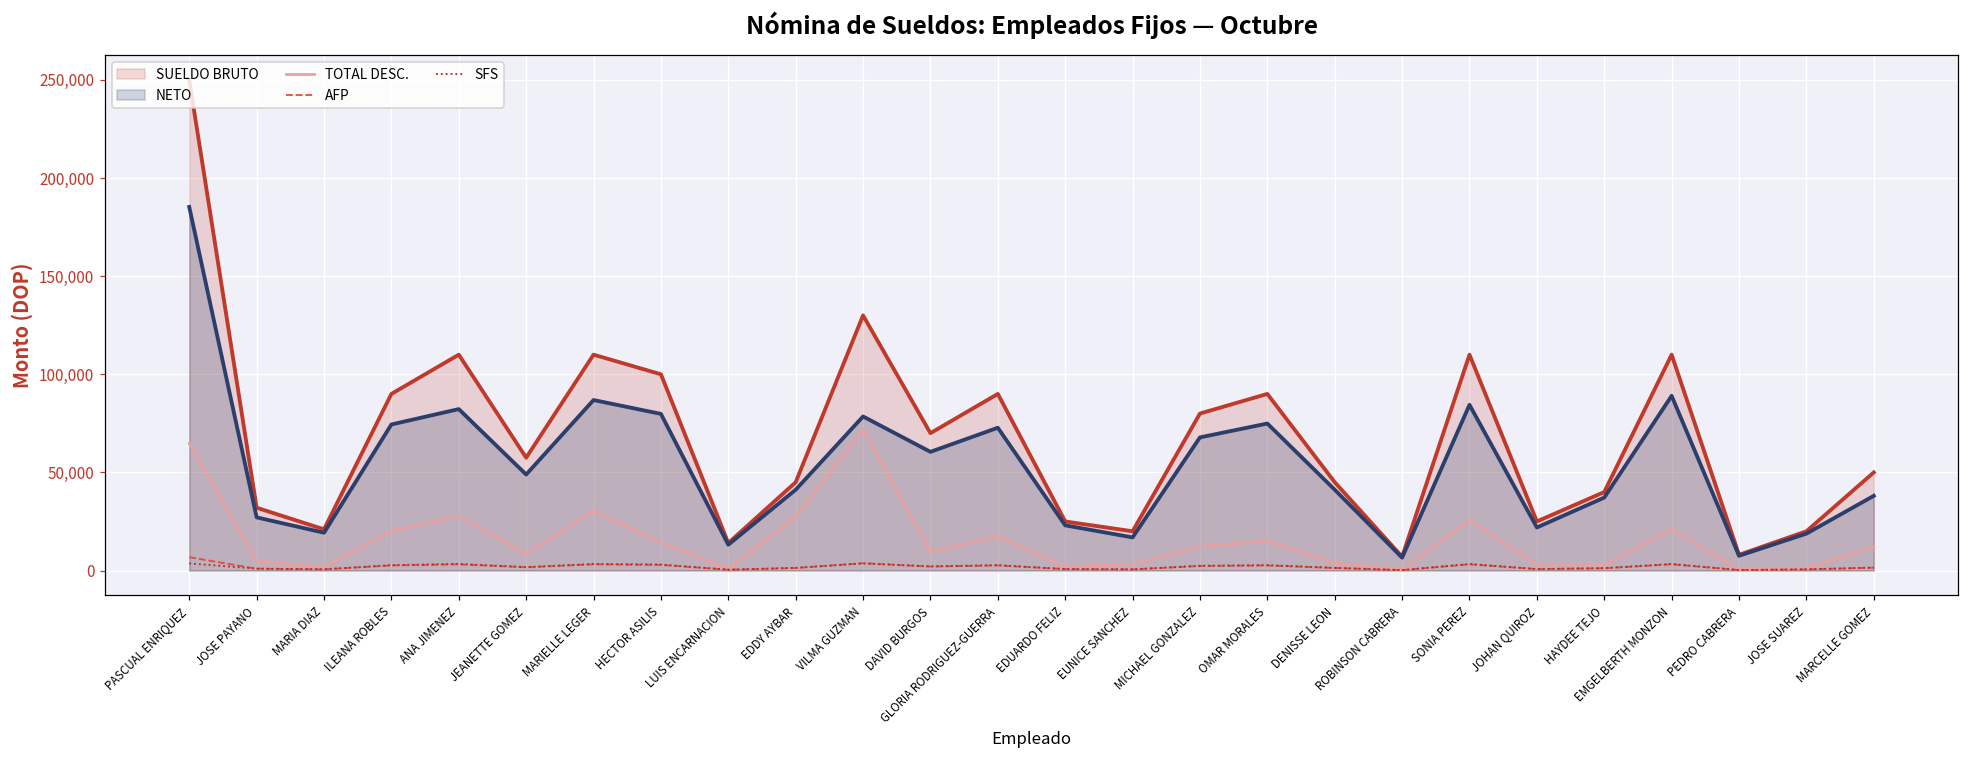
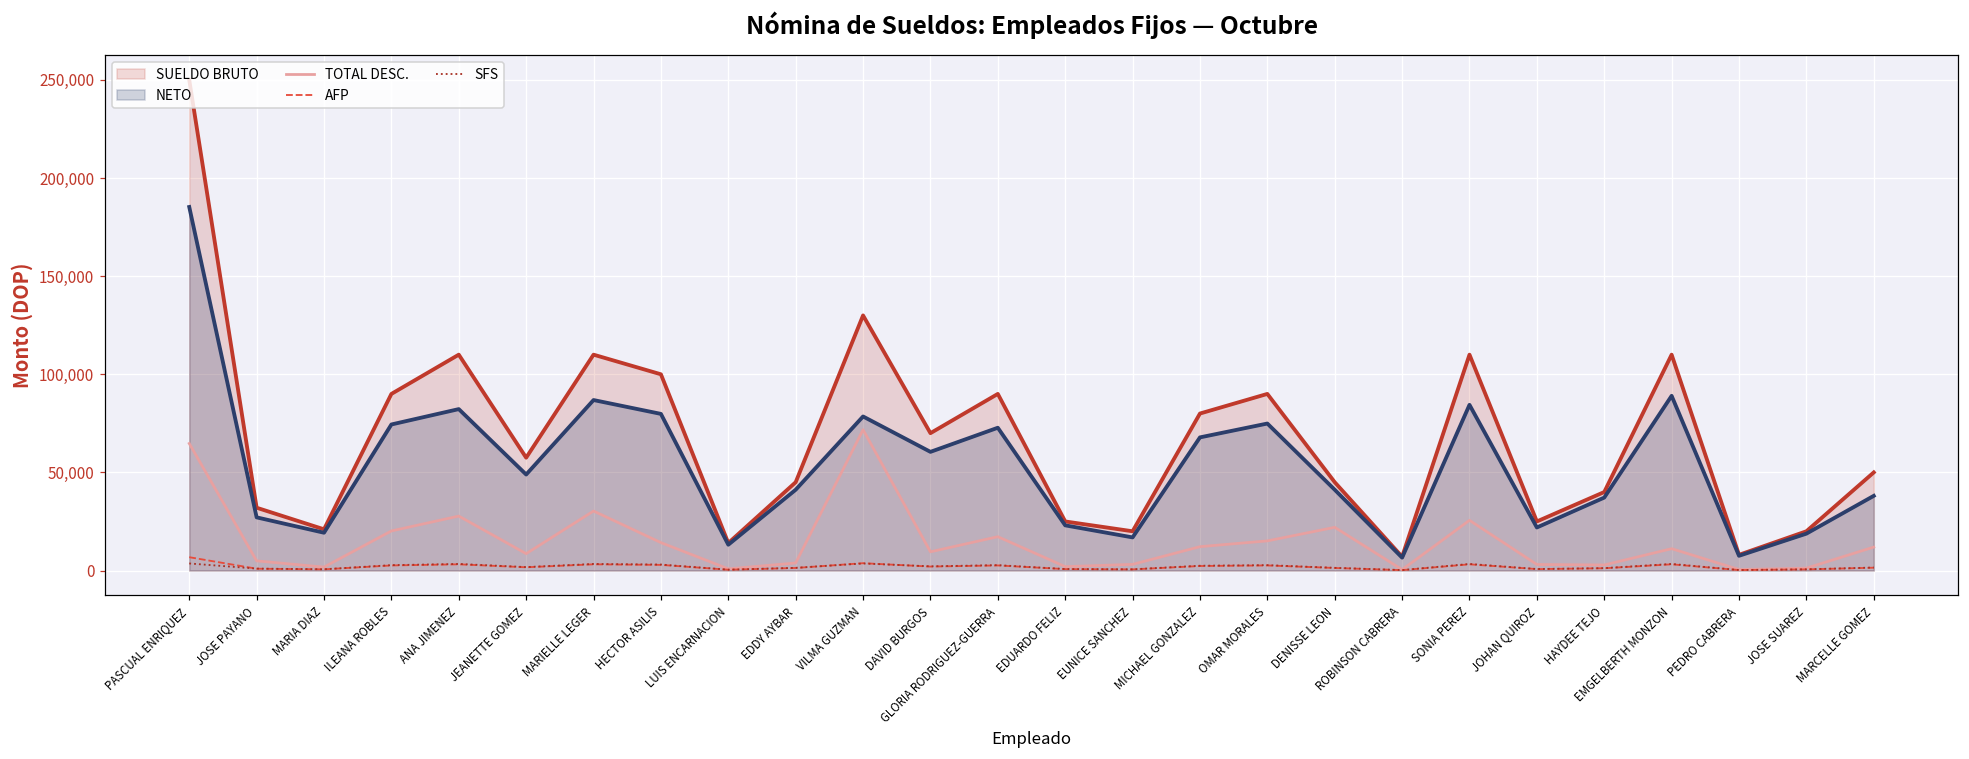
  {
    "TOTAL DESC.": {
      "PASCUAL ENRIQUEZ": "65,000",
      "JOSE PAYANO": "5,000",
      "ILEANA ROBLES": "20,000",
      "ANA JIMENEZ": "28,000",
      "JEANETTE GOMEZ": "9,000",
      "MARIELLE LEGER": "30,000",
      "HECTOR ASILIS": "14,000",
-     "EDDY AYBAR": "27,000",
+     "EDDY AYBAR": "4,000",
      "VILMA GUZMAN": "72,000",
      "DAVID BURGOS": "10,000",
      "GLORIA RODRIGUEZ-GUERRA": "17,000",
      "EUNICE SANCHEZ": "3,000",
      "MICHAEL GONZALEZ": "12,000",
      "OMAR MORALES": "15,000",
-     "DENISSE LEON": "4,000",
+     "DENISSE LEON": "22,000",
      "SONIA PEREZ": "26,000",
      "JOHAN QUIROZ": "3,000",
      "HAYDEE TEJO": "3,000",
-     "EMGELBERTH MONZON": "21,000",
+     "EMGELBERTH MONZON": "11,000",
      "MARCELLE GOMEZ": "12,000"
    }
  }
